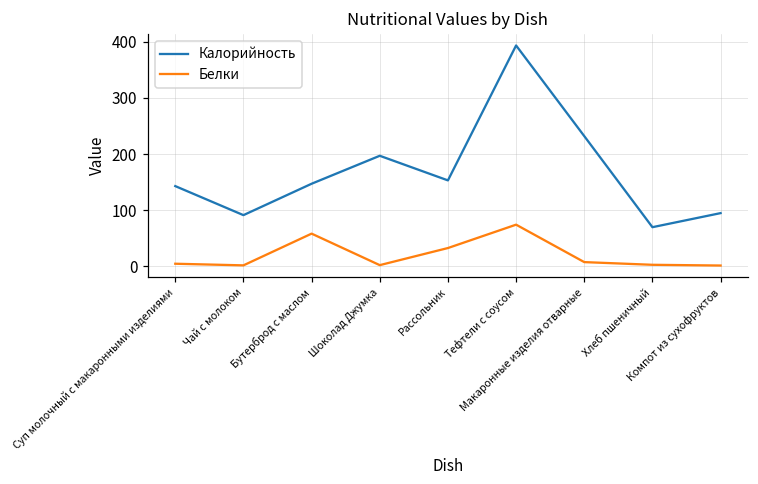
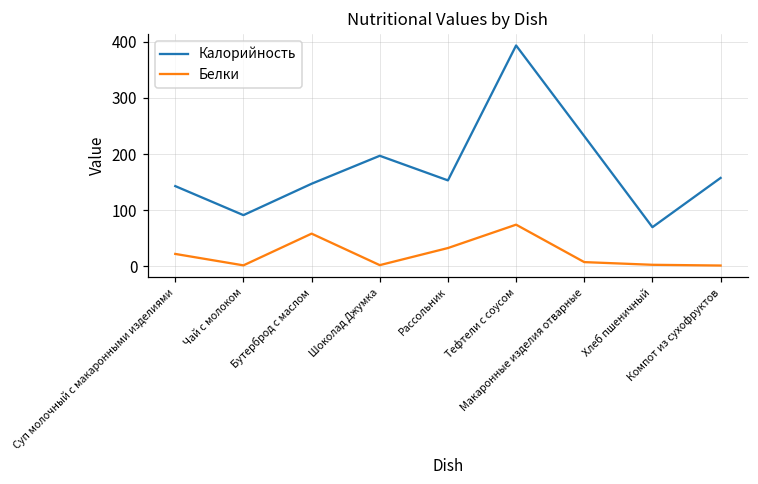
  {
    "Калорийность": {
      "Суп молочный с макаронными изделиями": 140,
      "Чай с молоком": 90,
      "Бутерброд с маслом": 150,
      "Шоколад Джумка": 200,
      "Рассольник": 150,
      "Тефтели с соусом": 390,
      "Макаронные изделия отварные": 230,
      "Хлеб пшеничный": 70,
-     "Компот из сухофруктов": 90
+     "Компот из сухофруктов": 160
    },
    "Белки": {
-     "Суп молочный с макаронными изделиями": 0,
+     "Суп молочный с макаронными изделиями": 20,
      "Чай с молоком": 0,
      "Бутерброд с маслом": 60,
      "Шоколад Джумка": 0,
      "Рассольник": 30,
      "Тефтели с соусом": 70,
      "Макаронные изделия отварные": 10,
      "Хлеб пшеничный": 0,
      "Компот из сухофруктов": 0
    }
  }
